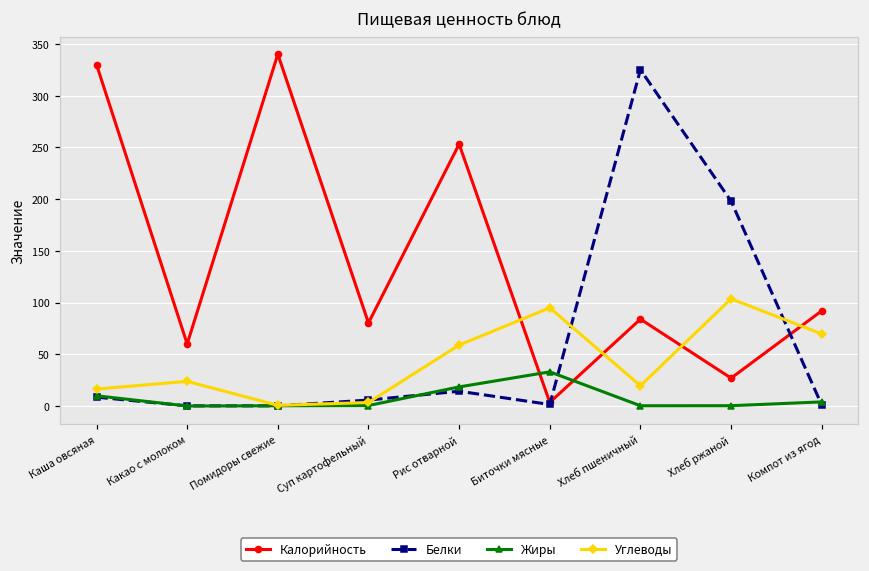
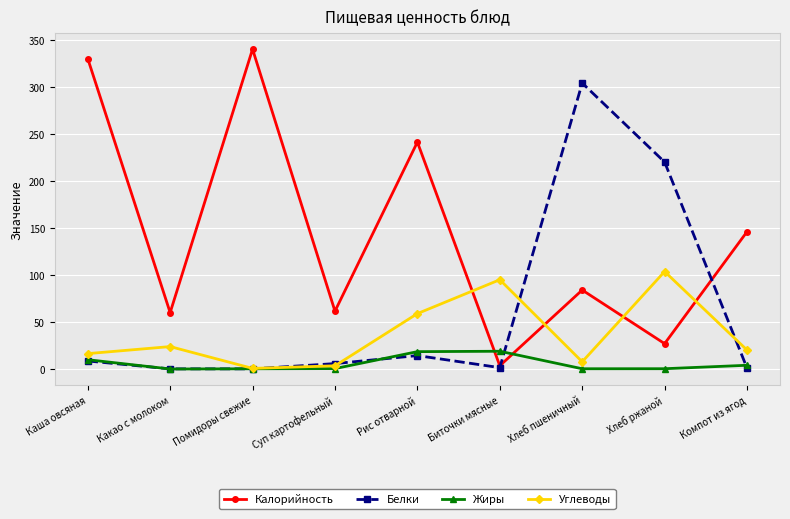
  {
    "Калорийность": {
      "Каша овсяная": 330,
      "Какао с молоком": 60,
      "Помидоры свежие": 340,
-     "Суп картофельный": 80,
-     "Рис отварной": 250,
+     "Суп картофельный": 60,
+     "Рис отварной": 240,
      "Хлеб пшеничный": 80,
      "Хлеб ржаной": 30,
-     "Компот из ягод": 90
+     "Компот из ягод": 150
    },
    "Белки": {
      "Рис отварной": 10,
-     "Хлеб пшеничный": 330,
-     "Хлеб ржаной": 200,
+     "Хлеб пшеничный": 300,
+     "Хлеб ржаной": 220,
      "Компот из ягод": 0
    },
    "Жиры": {
      "Суп картофельный": 0,
      "Рис отварной": 20,
-     "Биточки мясные": 30,
+     "Биточки мясные": 20,
      "Хлеб пшеничный": 0,
      "Хлеб ржаной": 0,
      "Компот из ягод": 0
    },
    "Углеводы": {
      "Каша овсяная": 20,
      "Какао с молоком": 20,
      "Рис отварной": 60,
      "Биточки мясные": 90,
-     "Хлеб пшеничный": 20,
+     "Хлеб пшеничный": 10,
      "Хлеб ржаной": 100,
-     "Компот из ягод": 70
+     "Компот из ягод": 20
    }
  }
